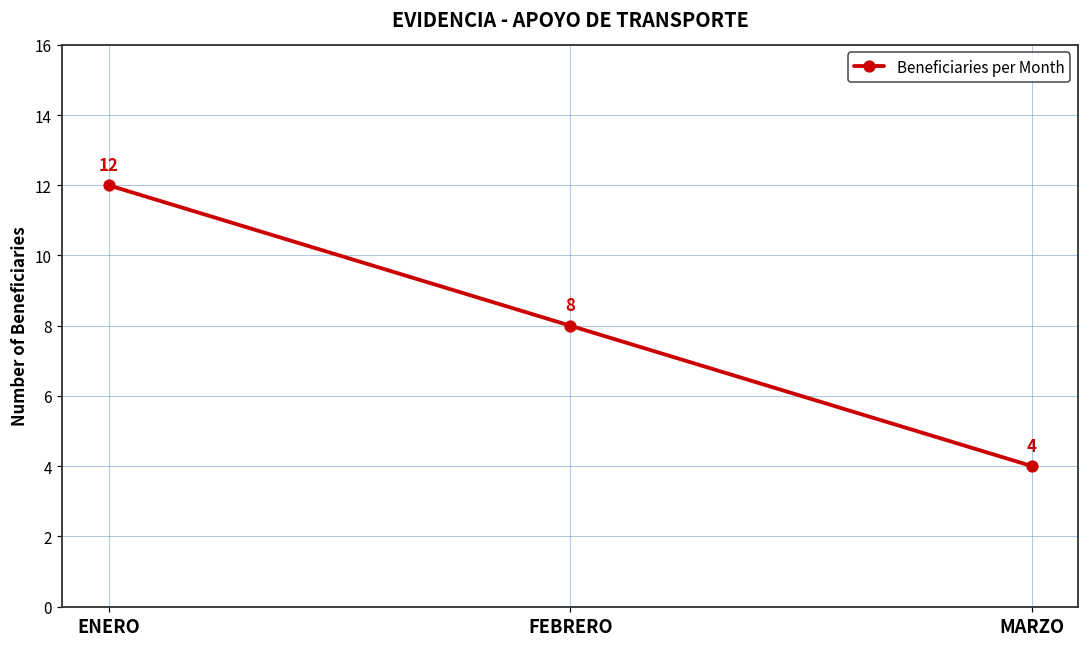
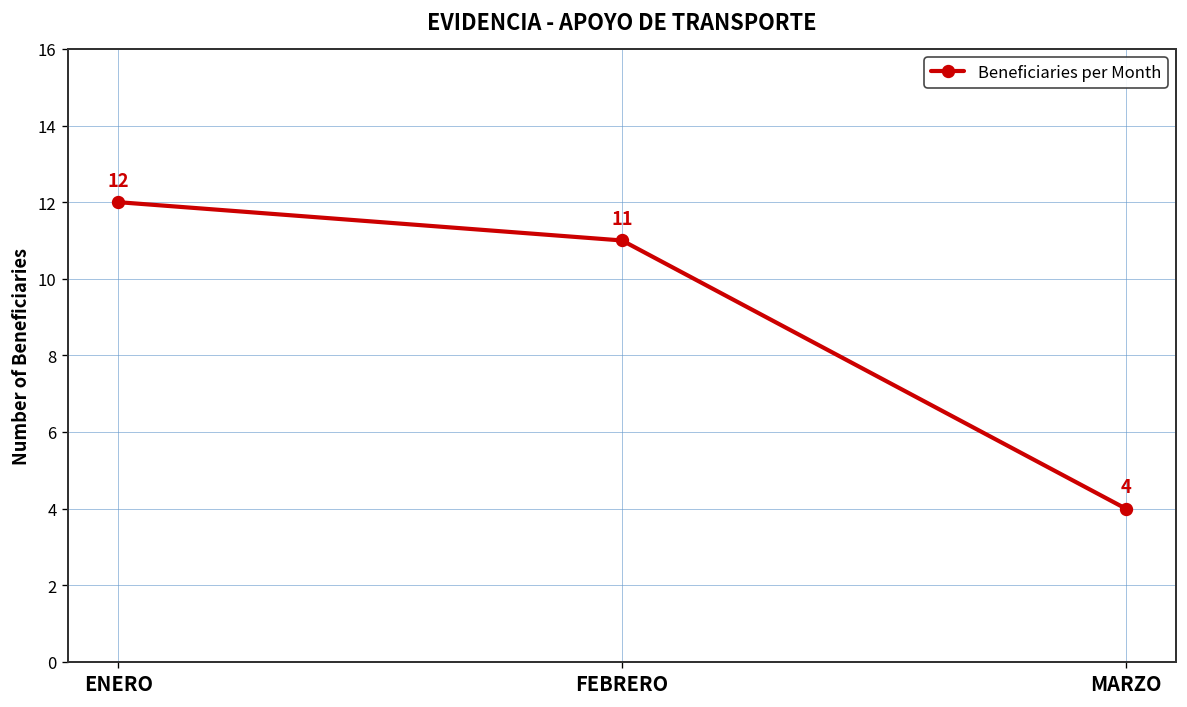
  {
    "ENERO": 12,
-   "FEBRERO": 8,
+   "FEBRERO": 11,
    "MARZO": 4
  }
